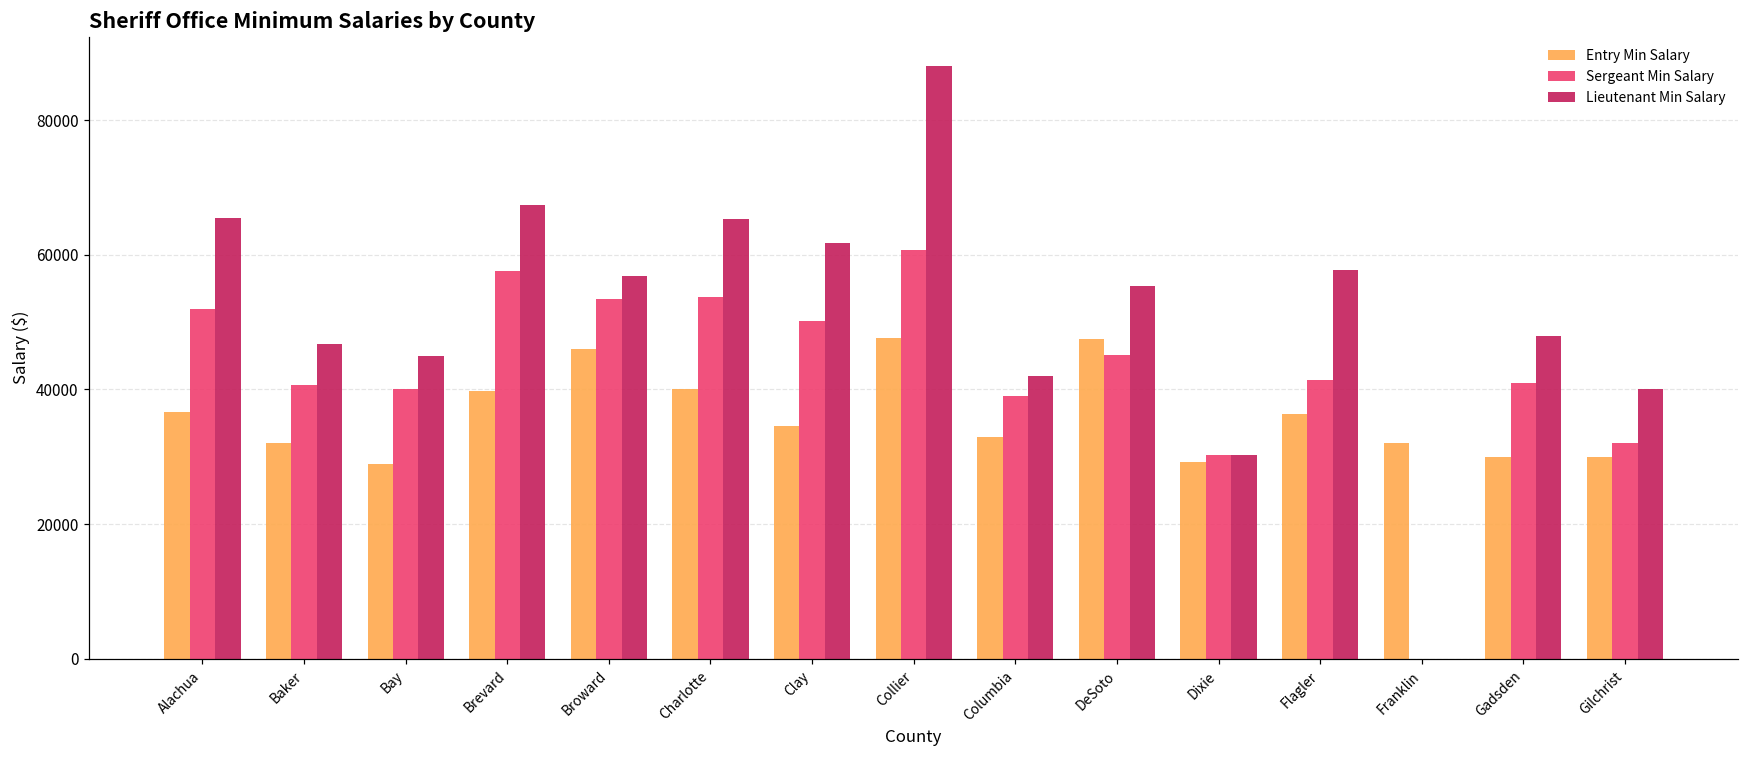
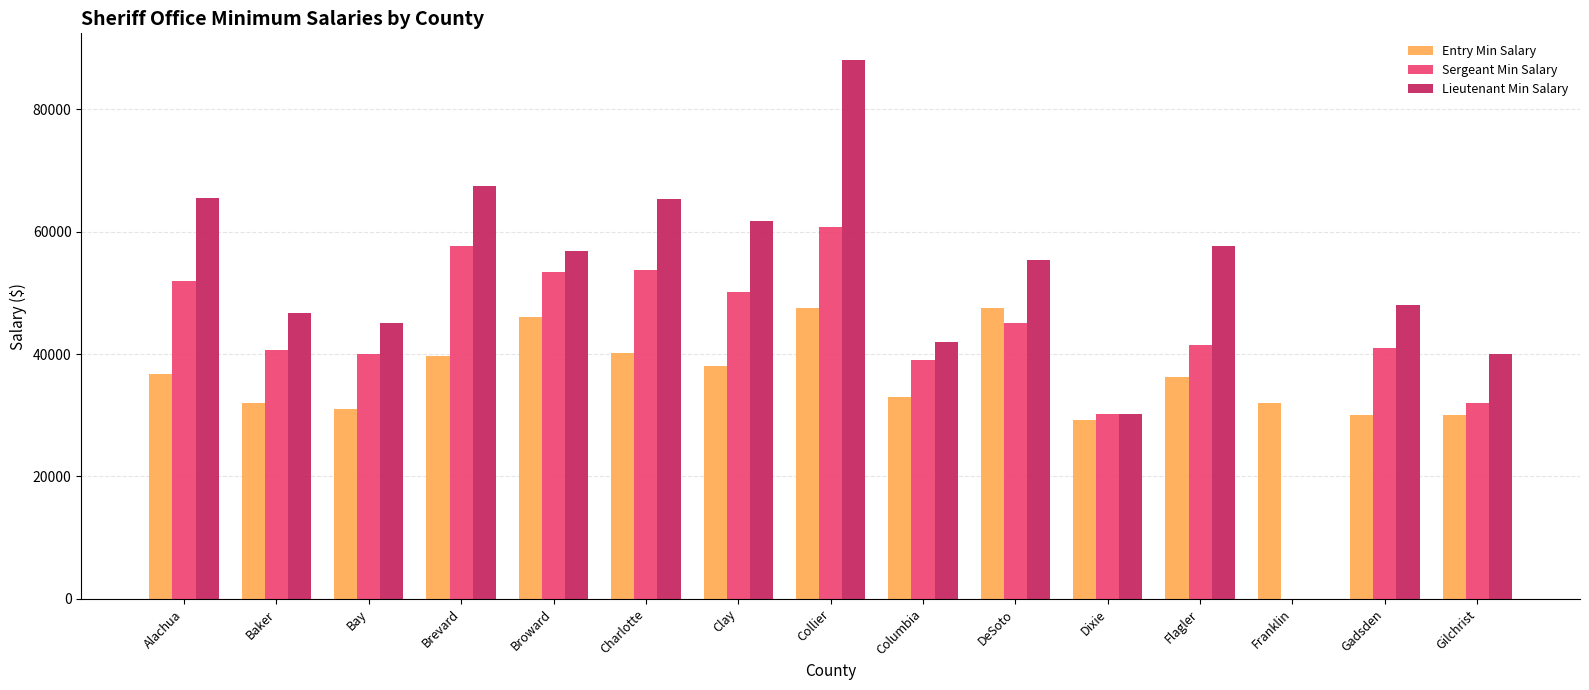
  {
    "Entry Min Salary": {
      "Alachua": 37000,
      "Baker": 32000,
-     "Bay": 29000,
+     "Bay": 31000,
      "Brevard": 40000,
      "Broward": 46000,
      "Charlotte": 40000,
-     "Clay": 35000,
+     "Clay": 38000,
      "Collier": 48000,
      "Columbia": 33000,
      "DeSoto": 48000,
      "Dixie": 29000,
      "Flagler": 36000,
      "Franklin": 32000,
      "Gadsden": 30000,
      "Gilchrist": 30000
    }
  }
